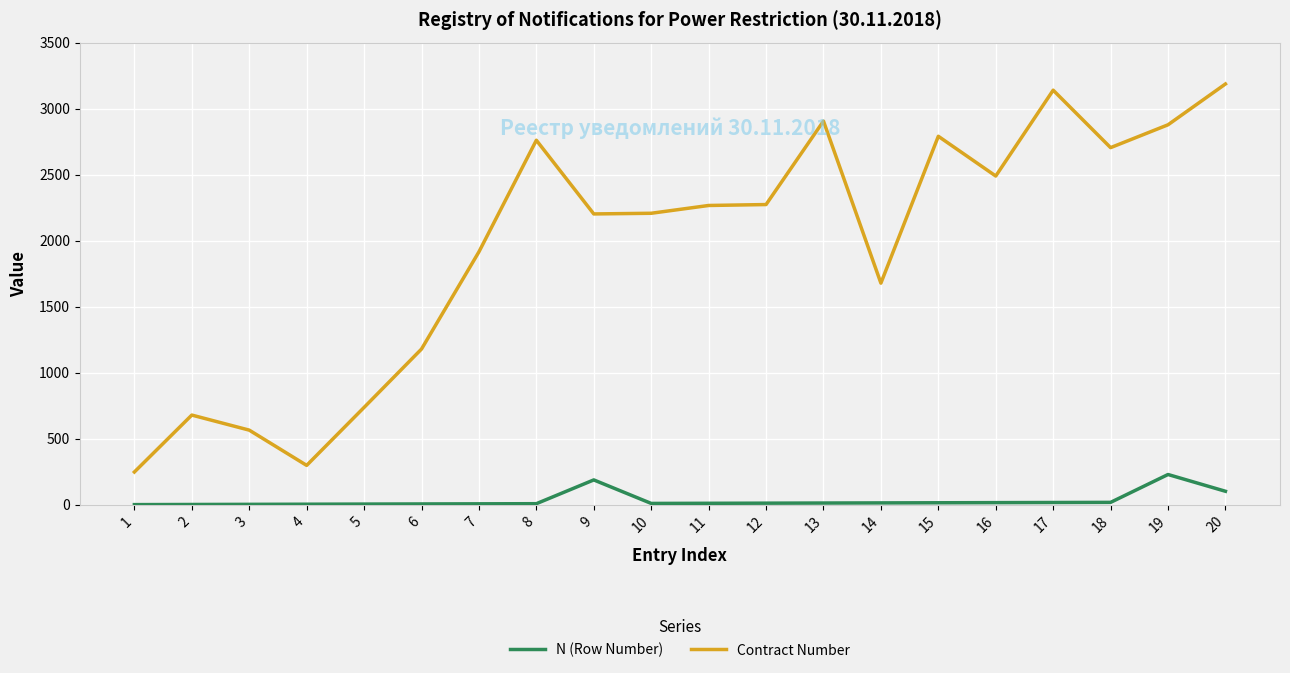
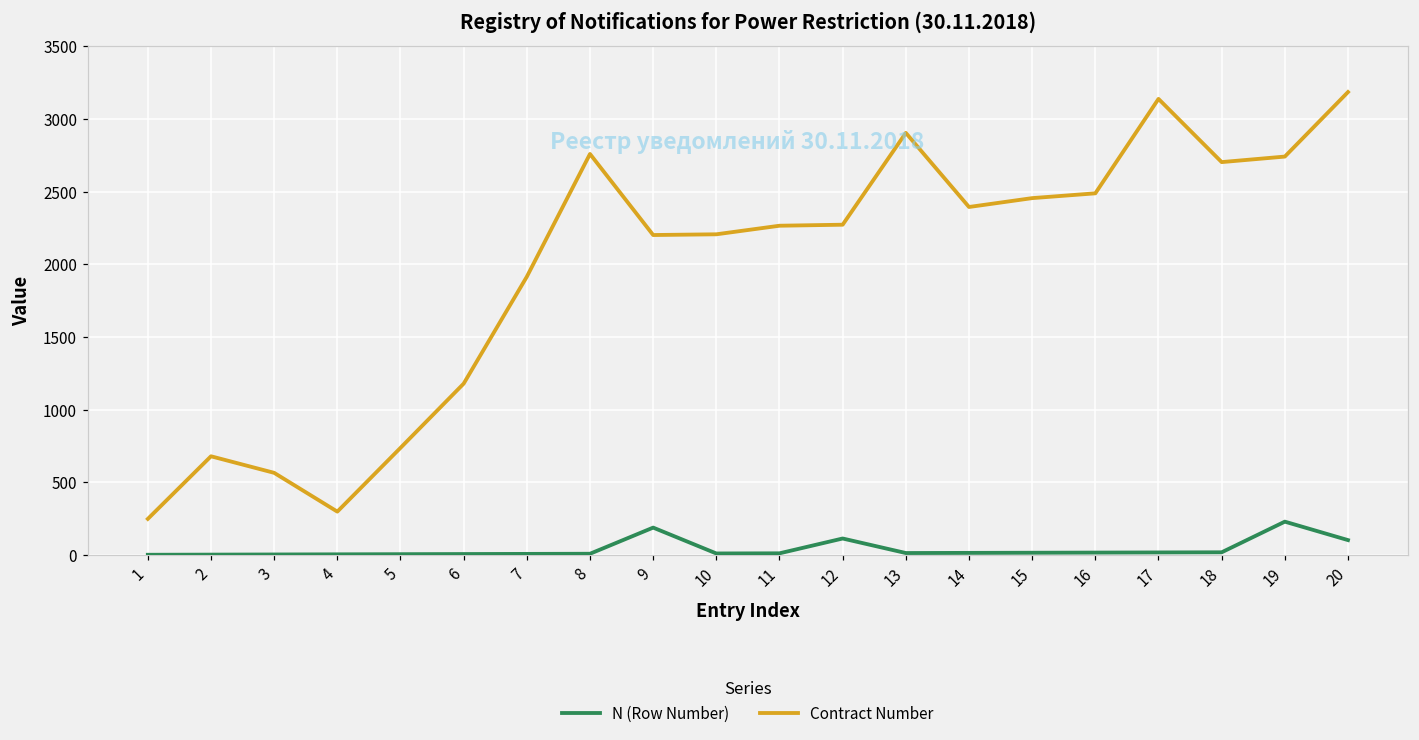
  {
    "N (Row Number)": {
      "1": 0,
      "2": 0,
      "3": 0,
      "4": 0,
      "5": 10,
      "6": 10,
      "7": 10,
      "8": 10,
      "9": 190,
      "10": 10,
      "11": 10,
-     "12": 10,
+     "12": 110,
      "13": 10,
      "14": 10,
      "15": 20,
      "16": 20,
      "17": 20,
      "18": 20,
      "19": 230,
      "20": 100
    },
    "Contract Number": {
      "1": 250,
      "2": 680,
      "3": 570,
      "4": 300,
      "5": 740,
      "6": 1180,
      "7": 1920,
      "8": 2760,
      "9": 2200,
      "10": 2210,
      "11": 2270,
      "12": 2270,
-     "14": 1680,
-     "15": 2790,
+     "14": 2400,
+     "15": 2460,
      "16": 2490,
      "17": 3140,
      "18": 2700,
-     "19": 2880,
+     "19": 2740,
      "20": 3190
    }
  }
